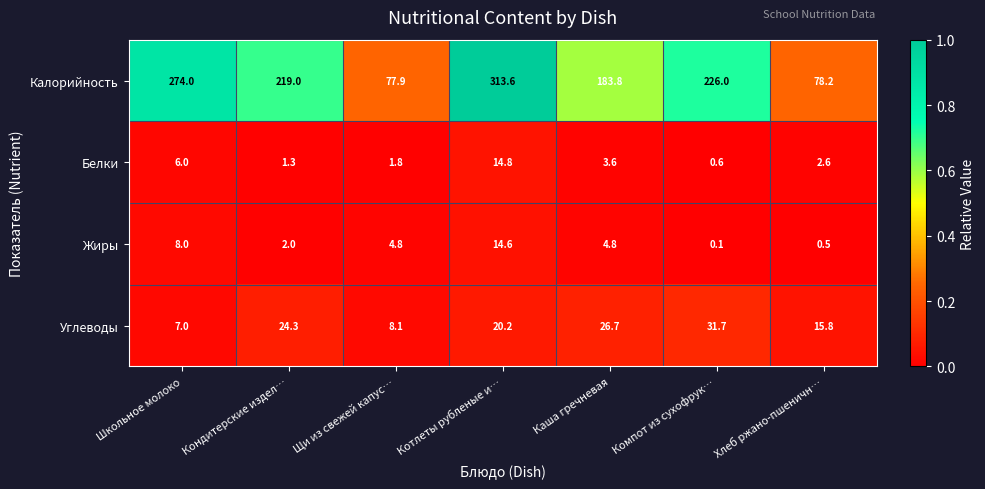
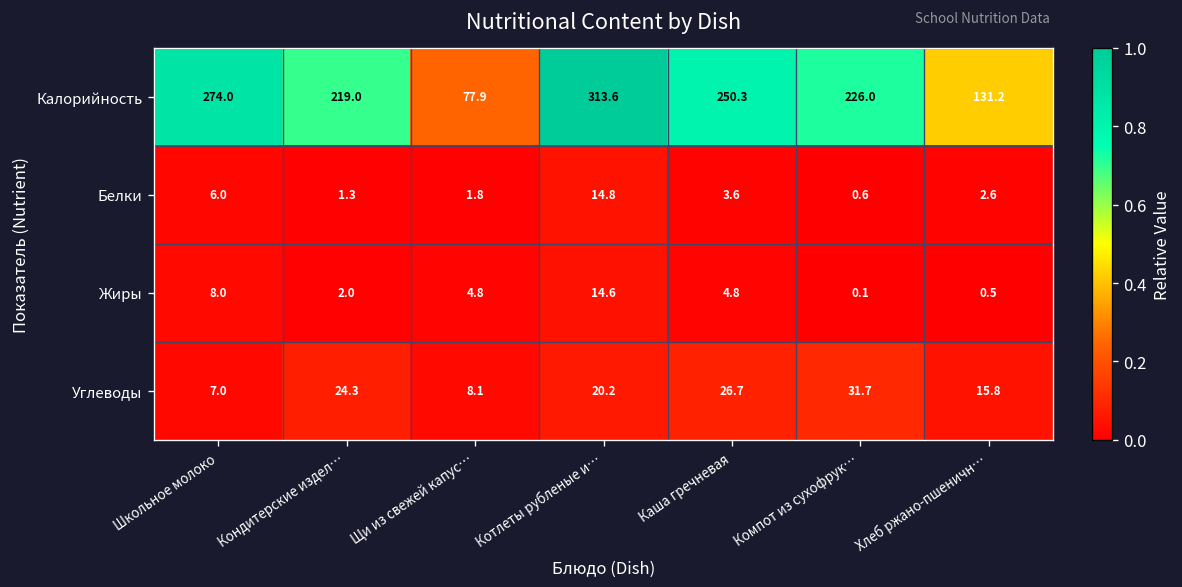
  {
    "Калорийность": {
      "Школьное молоко": 274.0,
      "Кондитерские издел…": 219.0,
      "Щи из свежей капус…": 77.9,
      "Котлеты рубленые и…": 313.6,
-     "Каша гречневая": 183.8,
+     "Каша гречневая": 250.3,
      "Компот из сухофрук…": 226.0,
-     "Хлеб ржано-пшеничн…": 78.2
+     "Хлеб ржано-пшеничн…": 131.2
    },
    "Белки": {
      "Школьное молоко": 6.0,
      "Кондитерские издел…": 1.3,
      "Щи из свежей капус…": 1.8,
      "Котлеты рубленые и…": 14.8,
      "Каша гречневая": 3.6,
      "Компот из сухофрук…": 0.6,
      "Хлеб ржано-пшеничн…": 2.6
    },
    "Жиры": {
      "Школьное молоко": 8.0,
      "Кондитерские издел…": 2.0,
      "Щи из свежей капус…": 4.8,
      "Котлеты рубленые и…": 14.6,
      "Каша гречневая": 4.8,
      "Компот из сухофрук…": 0.1,
      "Хлеб ржано-пшеничн…": 0.5
    },
    "Углеводы": {
      "Школьное молоко": 7.0,
      "Кондитерские издел…": 24.3,
      "Щи из свежей капус…": 8.1,
      "Котлеты рубленые и…": 20.2,
      "Каша гречневая": 26.7,
      "Компот из сухофрук…": 31.7,
      "Хлеб ржано-пшеничн…": 15.8
    }
  }
